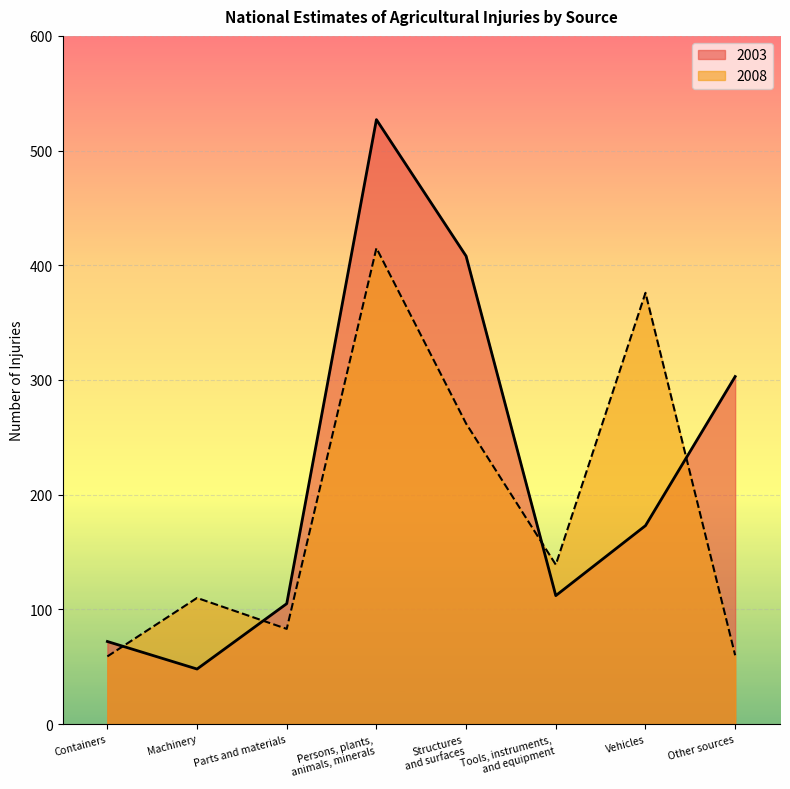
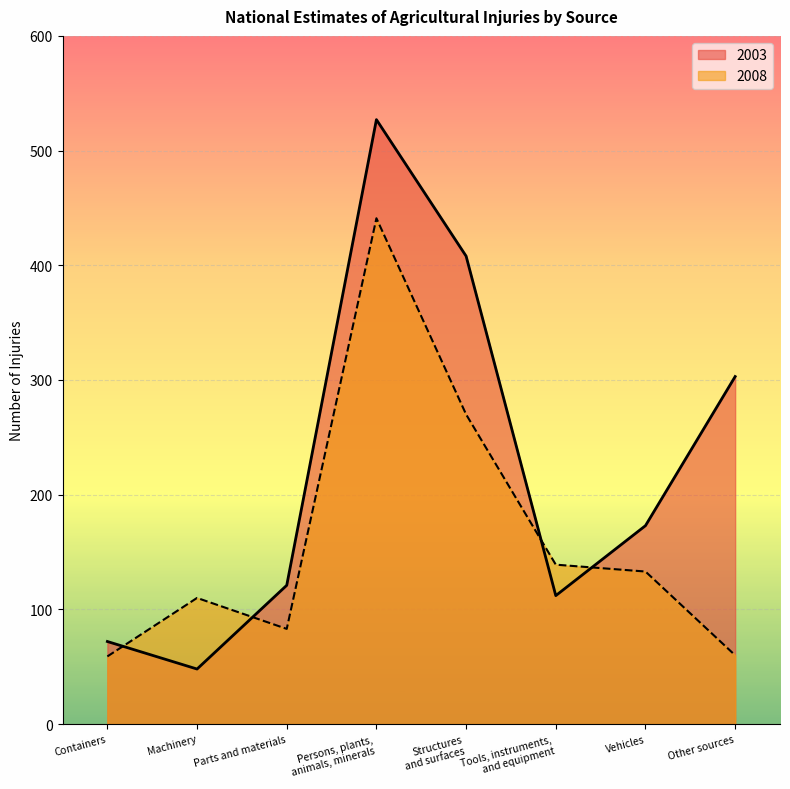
  {
    "2003": {
      "Containers": 72,
      "Machinery": 48,
-     "Parts and materials": 105,
+     "Parts and materials": 121,
      "Persons, plants, animals, minerals": 527,
      "Structures and surfaces": 408,
      "Tools, instruments, and equipment": 112,
      "Vehicles": 173,
      "Other sources": 303
    },
    "2008": {
      "Containers": 59,
      "Machinery": 110,
      "Parts and materials": 83,
-     "Persons, plants, animals, minerals": 415,
-     "Structures and surfaces": 262,
+     "Persons, plants, animals, minerals": 441,
+     "Structures and surfaces": 270,
      "Tools, instruments, and equipment": 139,
-     "Vehicles": 376,
+     "Vehicles": 133,
      "Other sources": 60
    }
  }
